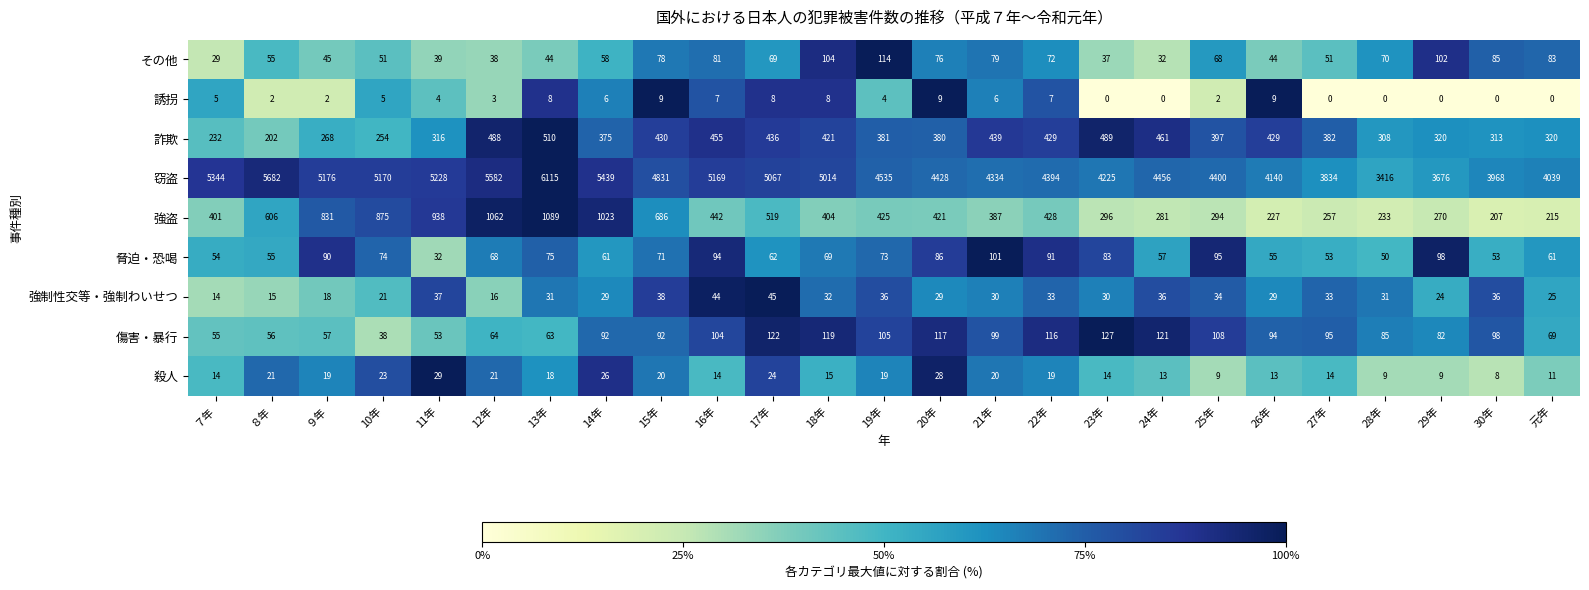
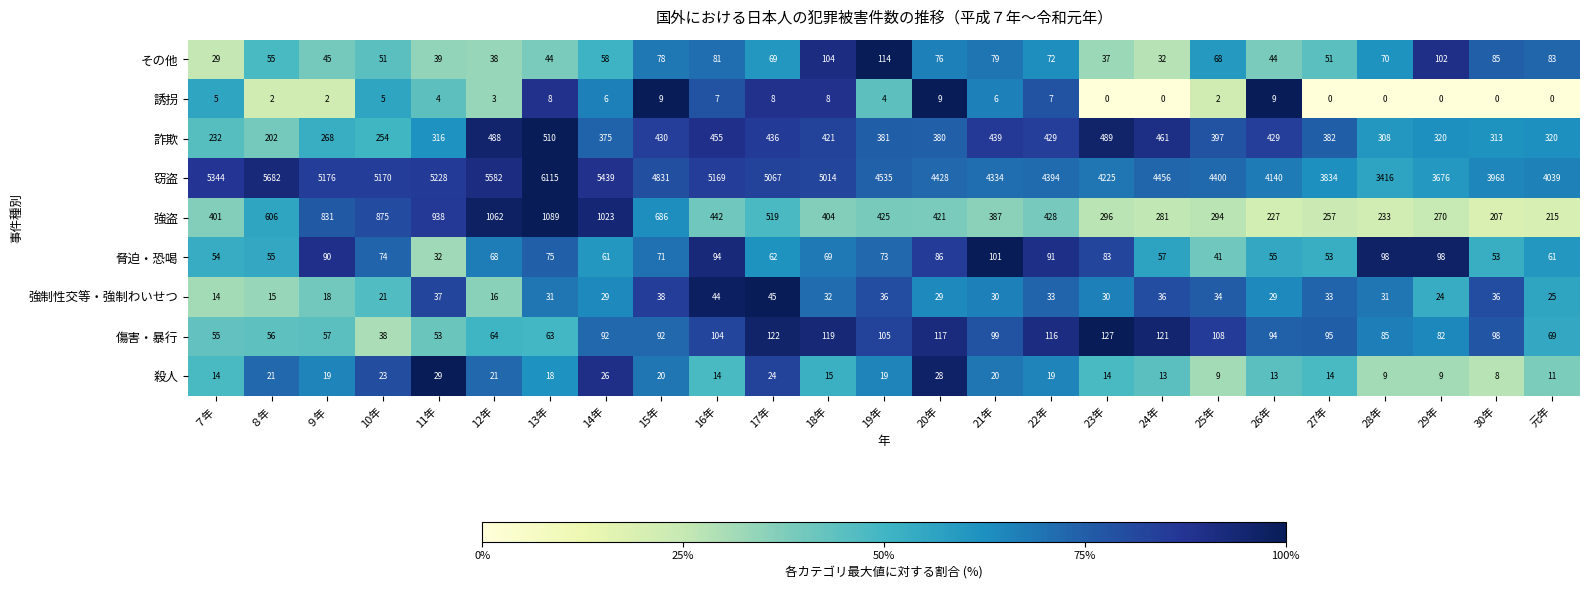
  {
    "脅迫・恐喝": {
      "７年": 54,
      "８年": 55,
      "９年": 90,
      "10年": 74,
      "11年": 32,
      "12年": 68,
      "13年": 75,
      "14年": 61,
      "15年": 71,
      "16年": 94,
      "17年": 62,
      "18年": 69,
      "19年": 73,
      "20年": 86,
      "21年": 101,
      "22年": 91,
      "23年": 83,
      "24年": 57,
-     "25年": 95,
+     "25年": 41,
      "26年": 55,
      "27年": 53,
-     "28年": 50,
+     "28年": 98,
      "29年": 98,
      "30年": 53,
      "元年": 61
    }
  }
